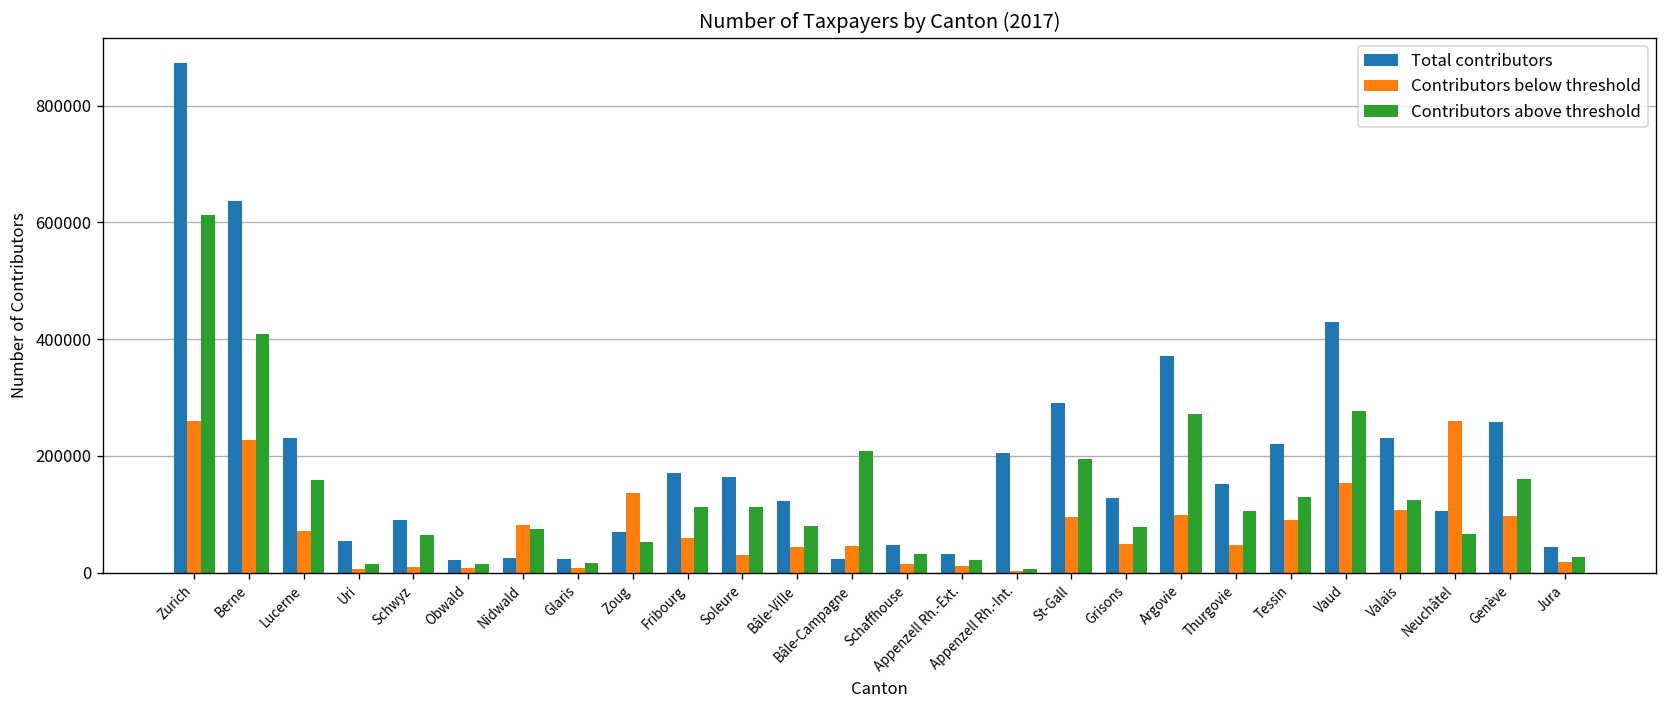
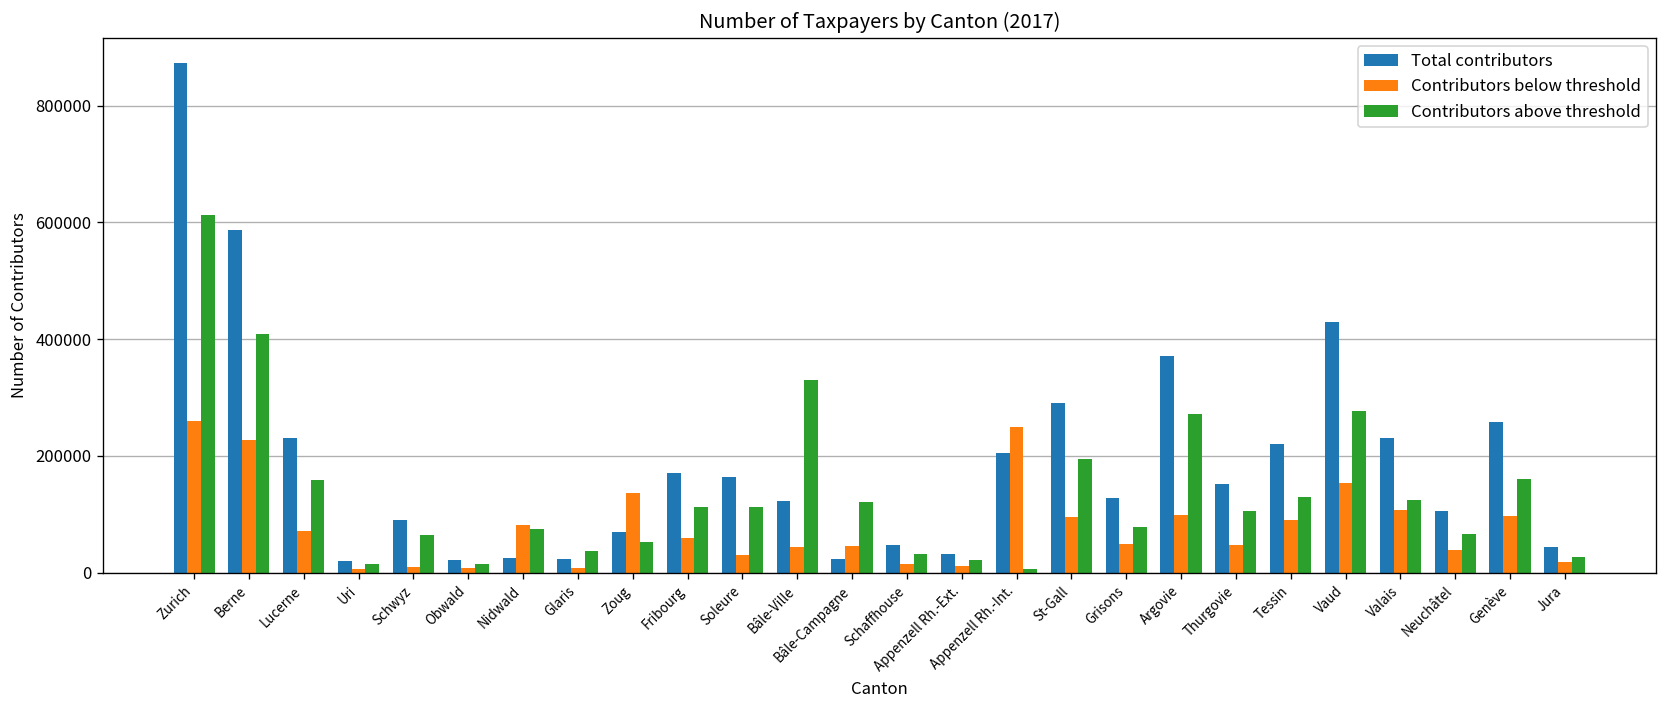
  {
    "Total contributors": {
      "Zurich": 870000,
-     "Berne": 640000,
+     "Berne": 590000,
      "Lucerne": 230000,
-     "Uri": 50000,
+     "Uri": 20000,
      "Schwyz": 90000,
      "Obwald": 20000,
      "Nidwald": 30000,
      "Glaris": 20000,
      "Zoug": 70000,
      "Fribourg": 170000,
      "Soleure": 160000,
      "Bâle-Ville": 120000,
      "Bâle-Campagne": 20000,
      "Schaffhouse": 50000,
      "Appenzell Rh.-Ext.": 30000,
      "Appenzell Rh.-Int.": 200000,
      "St-Gall": 290000,
      "Grisons": 130000,
      "Argovie": 370000,
      "Thurgovie": 150000,
      "Tessin": 220000,
      "Vaud": 430000,
      "Valais": 230000,
      "Neuchâtel": 100000,
      "Genève": 260000,
      "Jura": 40000
    },
    "Contributors below threshold": {
      "Zurich": 260000,
      "Berne": 230000,
      "Lucerne": 70000,
      "Uri": 10000,
      "Schwyz": 10000,
      "Obwald": 10000,
      "Nidwald": 80000,
      "Glaris": 10000,
      "Zoug": 140000,
      "Fribourg": 60000,
      "Soleure": 30000,
      "Bâle-Ville": 40000,
      "Bâle-Campagne": 50000,
      "Schaffhouse": 20000,
      "Appenzell Rh.-Ext.": 10000,
-     "Appenzell Rh.-Int.": 0,
+     "Appenzell Rh.-Int.": 250000,
      "St-Gall": 100000,
      "Grisons": 50000,
      "Argovie": 100000,
      "Thurgovie": 50000,
      "Tessin": 90000,
      "Vaud": 150000,
      "Valais": 110000,
-     "Neuchâtel": 260000,
+     "Neuchâtel": 40000,
      "Genève": 100000,
      "Jura": 20000
    },
    "Contributors above threshold": {
      "Zurich": 610000,
      "Berne": 410000,
      "Lucerne": 160000,
      "Uri": 10000,
      "Schwyz": 60000,
      "Obwald": 10000,
      "Nidwald": 80000,
-     "Glaris": 20000,
+     "Glaris": 40000,
      "Zoug": 50000,
      "Fribourg": 110000,
      "Soleure": 110000,
-     "Bâle-Ville": 80000,
-     "Bâle-Campagne": 210000,
+     "Bâle-Ville": 330000,
+     "Bâle-Campagne": 120000,
      "Schaffhouse": 30000,
      "Appenzell Rh.-Ext.": 20000,
      "Appenzell Rh.-Int.": 10000,
      "St-Gall": 190000,
      "Grisons": 80000,
      "Argovie": 270000,
      "Thurgovie": 110000,
      "Tessin": 130000,
      "Vaud": 280000,
      "Valais": 120000,
      "Neuchâtel": 70000,
      "Genève": 160000,
      "Jura": 30000
    }
  }
